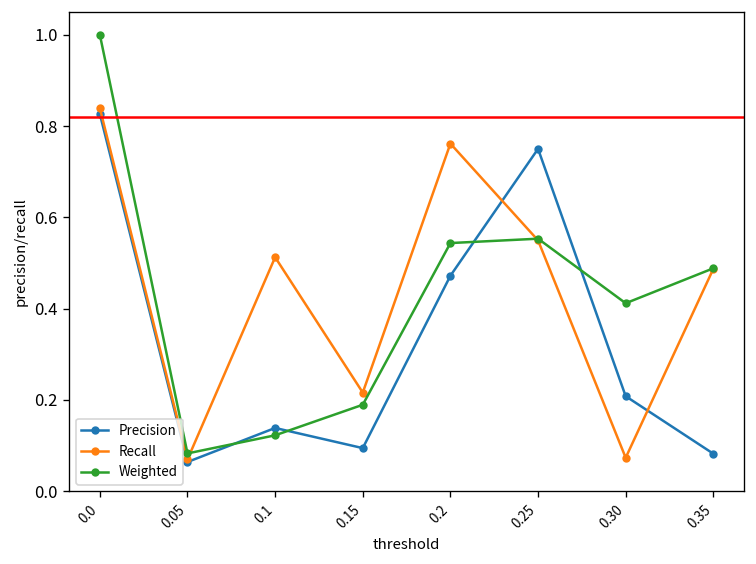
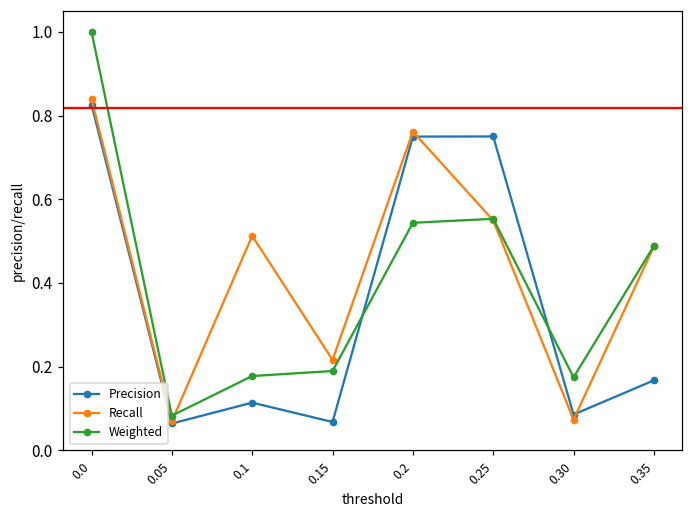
  {
    "Precision": {
      "0.0": 0.83,
-     "0.1": 0.14,
-     "0.15": 0.09,
-     "0.2": 0.47,
+     "0.1": 0.11,
+     "0.15": 0.07,
+     "0.2": 0.75,
      "0.25": 0.75,
-     "0.30": 0.21,
-     "0.35": 0.08
+     "0.30": 0.09,
+     "0.35": 0.17
    },
    "Recall": {
      "0.0": 0.84,
      "0.1": 0.51,
      "0.15": 0.22,
      "0.2": 0.76,
      "0.30": 0.07
    },
    "Weighted": {
      "0.0": 1.00,
      "0.05": 0.08,
-     "0.1": 0.12,
+     "0.1": 0.18,
      "0.15": 0.19,
      "0.2": 0.54,
-     "0.30": 0.41
+     "0.30": 0.17
    }
  }
